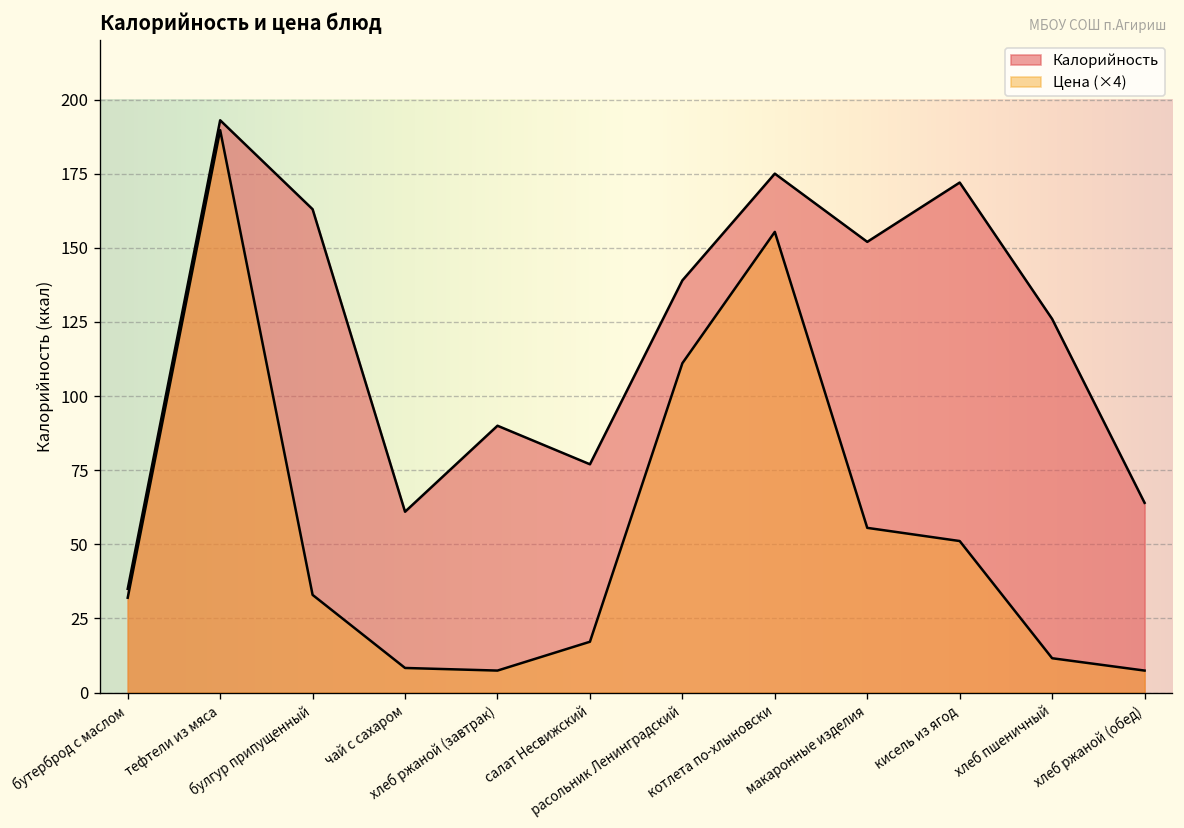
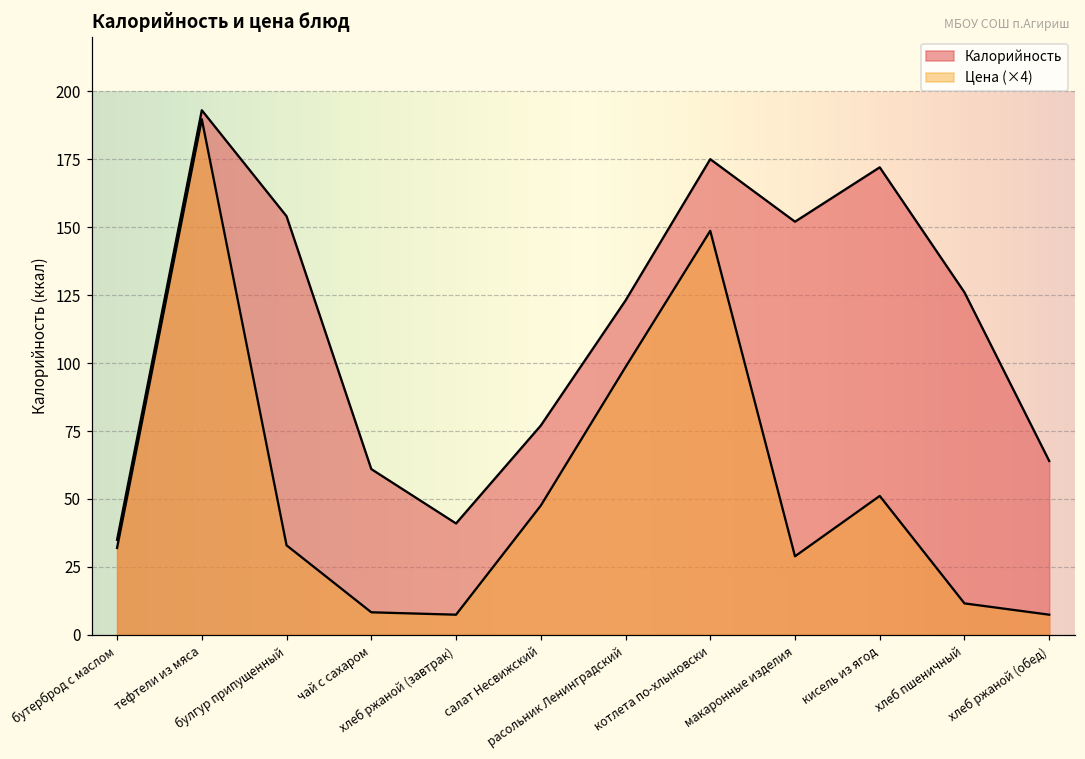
  {
    "Калорийность": {
      "бутерброд с маслом": 35,
      "тефтели из мяса": 193,
-     "булгур припущенный": 163,
+     "булгур припущенный": 154,
      "чай с сахаром": 61,
-     "хлеб ржаной (завтрак)": 90,
+     "хлеб ржаной (завтрак)": 41,
      "салат Несвижский": 77,
-     "расольник Ленинградский": 139,
+     "расольник Ленинградский": 123,
      "котлета по-хлыновски": 175,
      "макаронные изделия": 152,
      "кисель из ягод": 172,
      "хлеб пшеничный": 126,
      "хлеб ржаной (обед)": 64
    },
    "Цена (×4)": {
      "бутерброд с маслом": 32,
      "тефтели из мяса": 190,
      "булгур припущенный": 33,
      "чай с сахаром": 8,
      "хлеб ржаной (завтрак)": 7,
-     "салат Несвижский": 17,
-     "расольник Ленинградский": 111,
-     "котлета по-хлыновски": 155,
-     "макаронные изделия": 56,
+     "салат Несвижский": 48,
+     "расольник Ленинградский": 99,
+     "котлета по-хлыновски": 149,
+     "макаронные изделия": 29,
      "кисель из ягод": 51,
      "хлеб пшеничный": 12,
      "хлеб ржаной (обед)": 7
    }
  }
